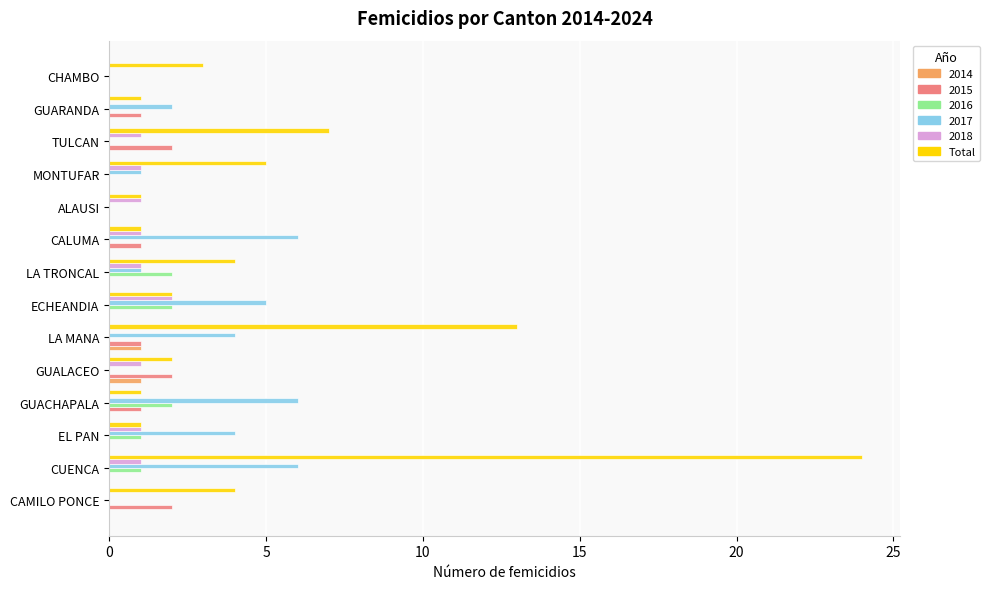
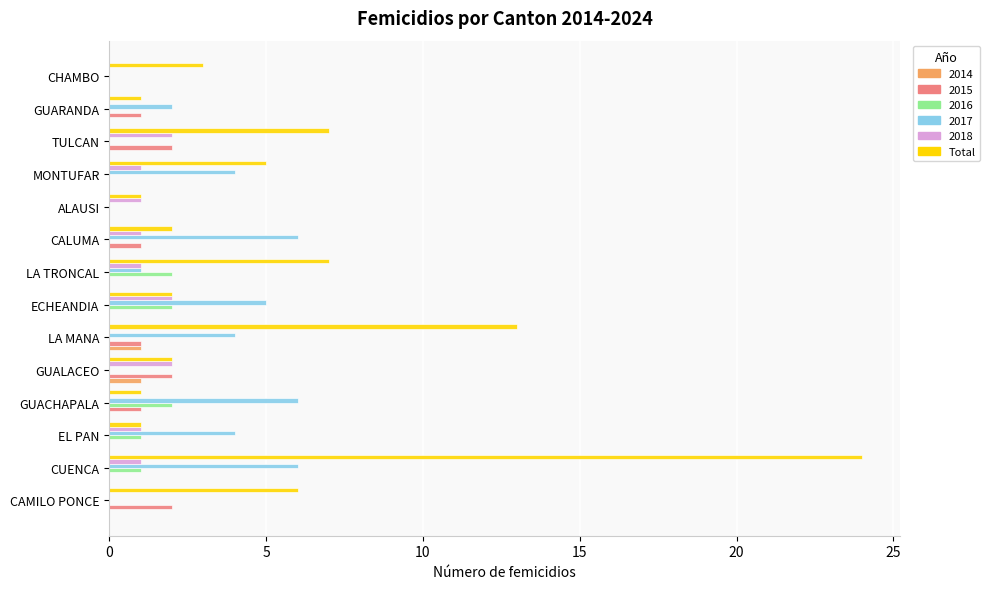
  {
    "2016": {
      "CHAMBO": 0,
      "GUARANDA": 0,
      "TULCAN": 0,
      "MONTUFAR": 0,
      "ALAUSI": 0,
      "CALUMA": 0,
      "LA TRONCAL": 2,
      "ECHEANDIA": 2,
      "LA MANA": 0,
      "GUALACEO": 0,
      "GUACHAPALA": 2,
      "EL PAN": 1,
      "CUENCA": 1,
      "CAMILO PONCE": 0
    },
    "2017": {
      "CHAMBO": 0,
      "GUARANDA": 2,
      "TULCAN": 0,
-     "MONTUFAR": 1,
+     "MONTUFAR": 4,
      "ALAUSI": 0,
      "CALUMA": 6,
      "LA TRONCAL": 1,
      "ECHEANDIA": 5,
      "LA MANA": 4,
      "GUALACEO": 0,
      "GUACHAPALA": 6,
      "EL PAN": 4,
      "CUENCA": 6,
      "CAMILO PONCE": 0
    },
    "2018": {
      "CHAMBO": 0,
      "GUARANDA": 0,
-     "TULCAN": 1,
+     "TULCAN": 2,
      "MONTUFAR": 1,
      "ALAUSI": 1,
      "CALUMA": 1,
      "LA TRONCAL": 1,
      "ECHEANDIA": 2,
      "LA MANA": 0,
-     "GUALACEO": 1,
+     "GUALACEO": 2,
      "GUACHAPALA": 0,
      "EL PAN": 1,
      "CUENCA": 1,
      "CAMILO PONCE": 0
    },
    "Total": {
      "CHAMBO": 3,
      "GUARANDA": 1,
      "TULCAN": 7,
      "MONTUFAR": 5,
      "ALAUSI": 1,
-     "CALUMA": 1,
-     "LA TRONCAL": 4,
+     "CALUMA": 2,
+     "LA TRONCAL": 7,
      "ECHEANDIA": 2,
      "LA MANA": 13,
      "GUALACEO": 2,
      "GUACHAPALA": 1,
      "EL PAN": 1,
      "CUENCA": 24,
-     "CAMILO PONCE": 4
+     "CAMILO PONCE": 6
    }
  }
